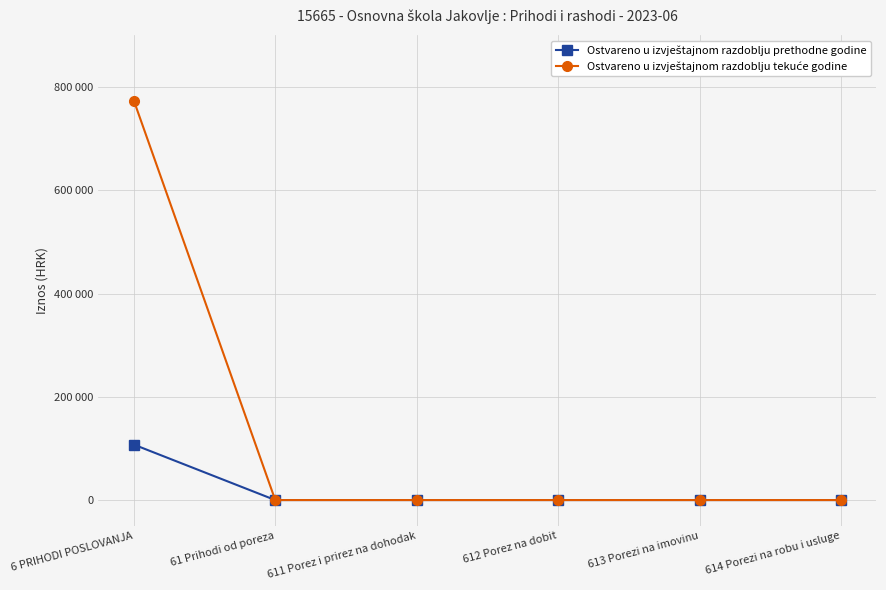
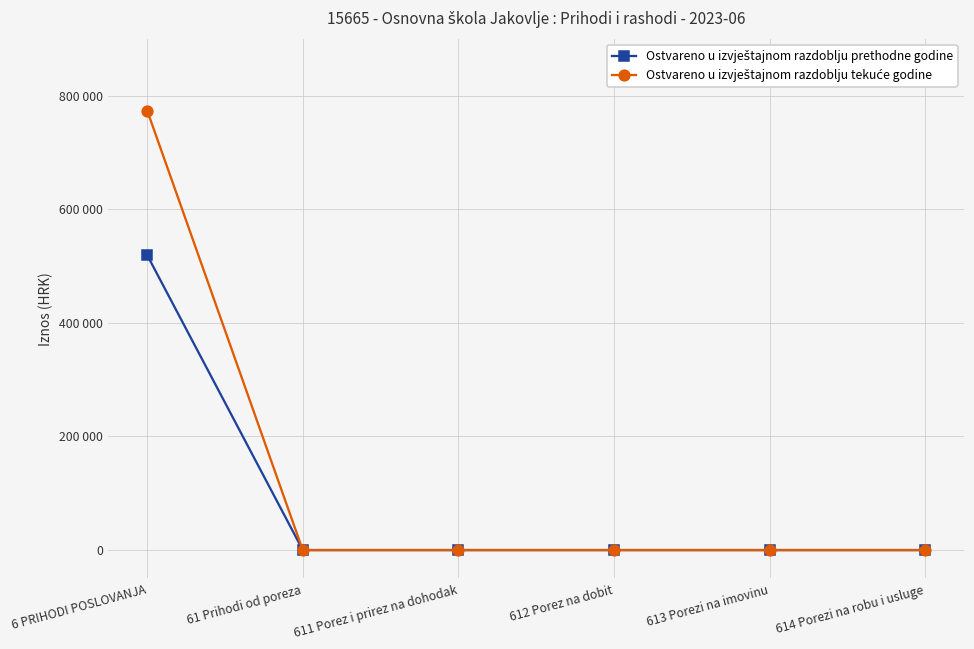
  {
    "Ostvareno u izvještajnom razdoblju prethodne godine": {
-     "6 PRIHODI POSLOVANJA": 110000
+     "6 PRIHODI POSLOVANJA": 520000
    },
    "Ostvareno u izvještajnom razdoblju tekuće godine": {
      "6 PRIHODI POSLOVANJA": 770000
    }
  }
